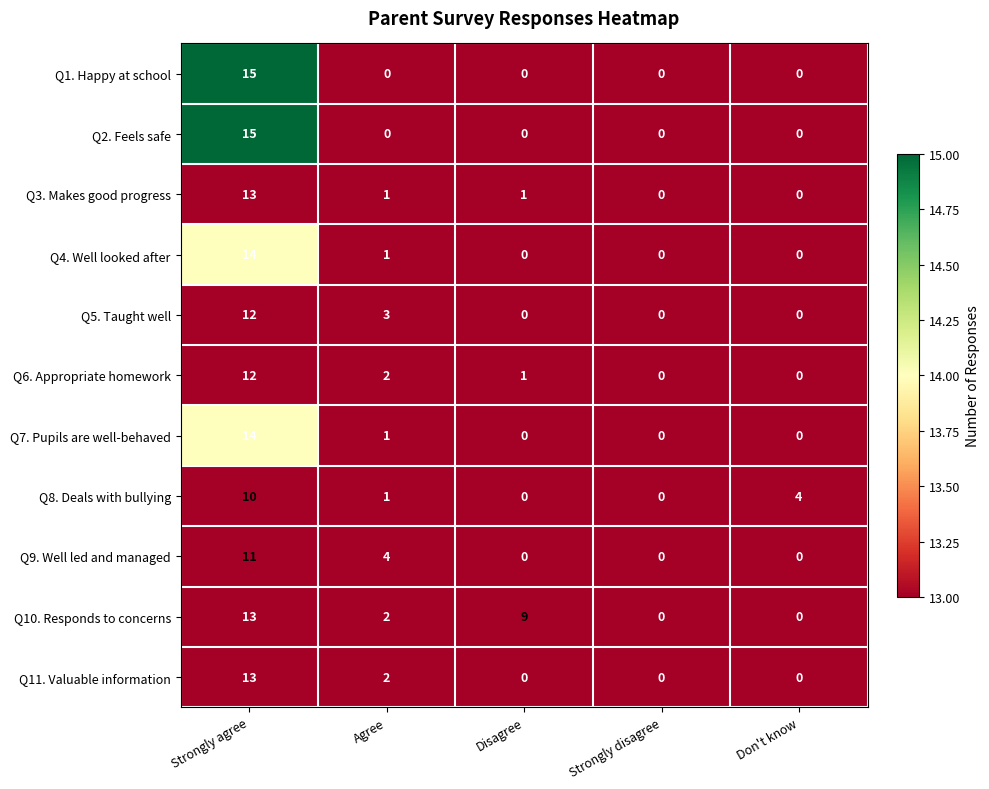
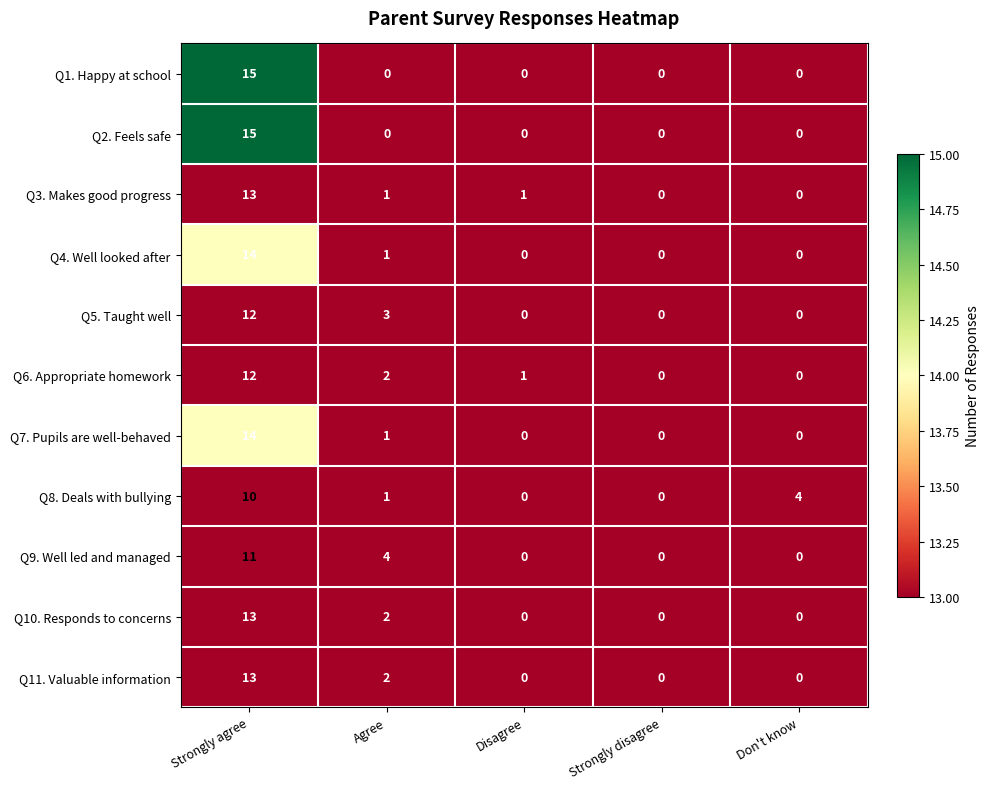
  {
    "Q1. Happy at school": {
      "Strongly agree": 15,
      "Agree": 0,
      "Disagree": 0,
      "Strongly disagree": 0,
      "Don't know": 0
    },
    "Q2. Feels safe": {
      "Strongly agree": 15,
      "Agree": 0,
      "Disagree": 0,
      "Strongly disagree": 0,
      "Don't know": 0
    },
    "Q3. Makes good progress": {
      "Strongly agree": 13,
      "Agree": 1,
      "Disagree": 1,
      "Strongly disagree": 0,
      "Don't know": 0
    },
    "Q4. Well looked after": {
      "Strongly agree": 14,
      "Agree": 1,
      "Disagree": 0,
      "Strongly disagree": 0,
      "Don't know": 0
    },
    "Q5. Taught well": {
      "Strongly agree": 12,
      "Agree": 3,
      "Disagree": 0,
      "Strongly disagree": 0,
      "Don't know": 0
    },
    "Q6. Appropriate homework": {
      "Strongly agree": 12,
      "Agree": 2,
      "Disagree": 1,
      "Strongly disagree": 0,
      "Don't know": 0
    },
    "Q7. Pupils are well-behaved": {
      "Strongly agree": 14,
      "Agree": 1,
      "Disagree": 0,
      "Strongly disagree": 0,
      "Don't know": 0
    },
    "Q8. Deals with bullying": {
      "Strongly agree": 10,
      "Agree": 1,
      "Disagree": 0,
      "Strongly disagree": 0,
      "Don't know": 4
    },
    "Q9. Well led and managed": {
      "Strongly agree": 11,
      "Agree": 4,
      "Disagree": 0,
      "Strongly disagree": 0,
      "Don't know": 0
    },
    "Q10. Responds to concerns": {
      "Strongly agree": 13,
      "Agree": 2,
-     "Disagree": 9,
+     "Disagree": 0,
      "Strongly disagree": 0,
      "Don't know": 0
    },
    "Q11. Valuable information": {
      "Strongly agree": 13,
      "Agree": 2,
      "Disagree": 0,
      "Strongly disagree": 0,
      "Don't know": 0
    }
  }
